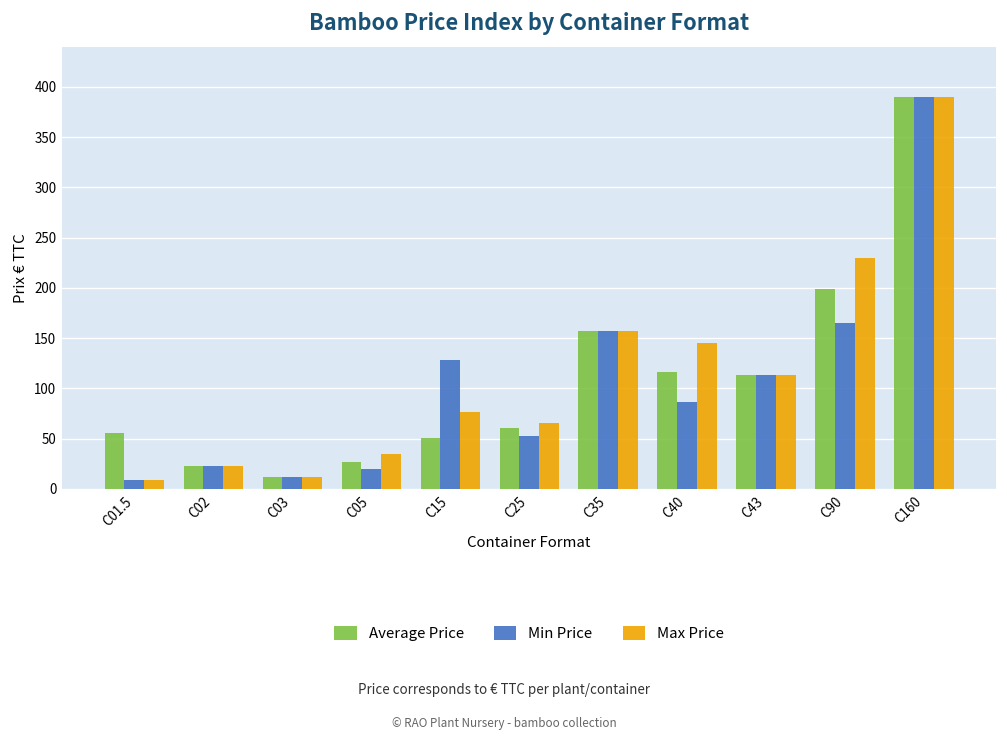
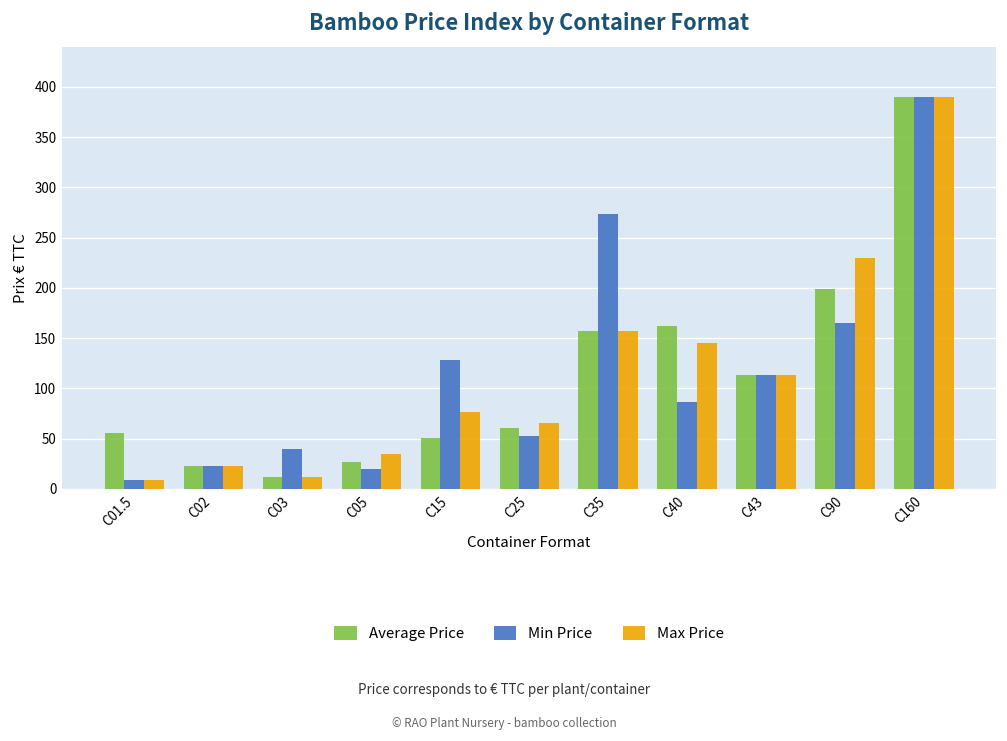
  {
    "Average Price": {
      "C01.5": 60,
      "C02": 20,
      "C03": 10,
      "C05": 30,
      "C15": 50,
      "C25": 60,
      "C35": 160,
-     "C40": 120,
+     "C40": 160,
      "C43": 110,
      "C90": 200,
      "C160": 390
    },
    "Min Price": {
      "C01.5": 10,
      "C02": 20,
-     "C03": 10,
+     "C03": 40,
      "C05": 20,
      "C15": 130,
      "C25": 50,
-     "C35": 160,
+     "C35": 270,
      "C40": 90,
      "C43": 110,
      "C90": 170,
      "C160": 390
    },
    "Max Price": {
      "C01.5": 10,
      "C02": 20,
      "C03": 10,
      "C05": 40,
      "C15": 80,
      "C25": 70,
      "C35": 160,
      "C40": 150,
      "C43": 110,
      "C90": 230,
      "C160": 390
    }
  }
